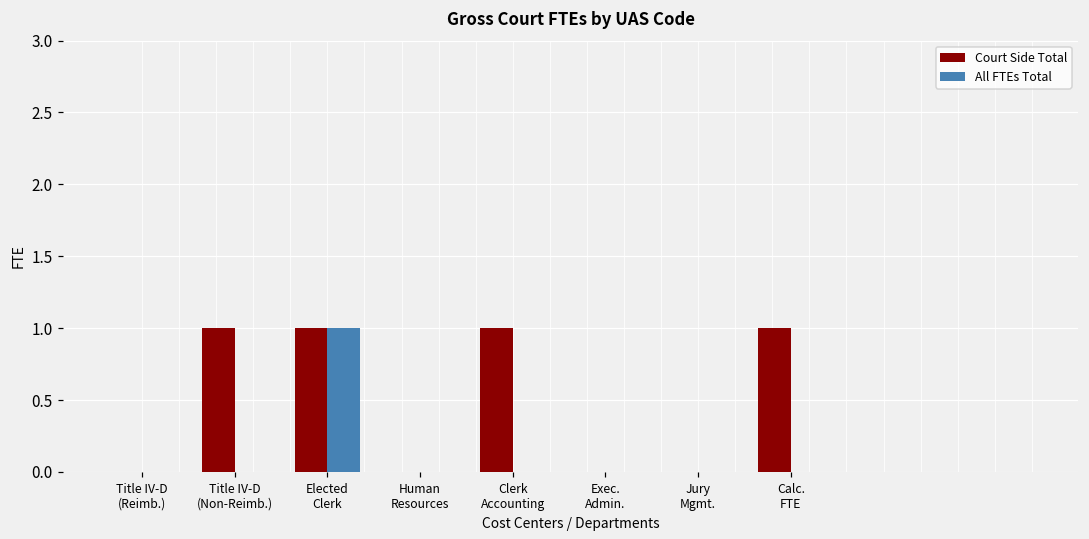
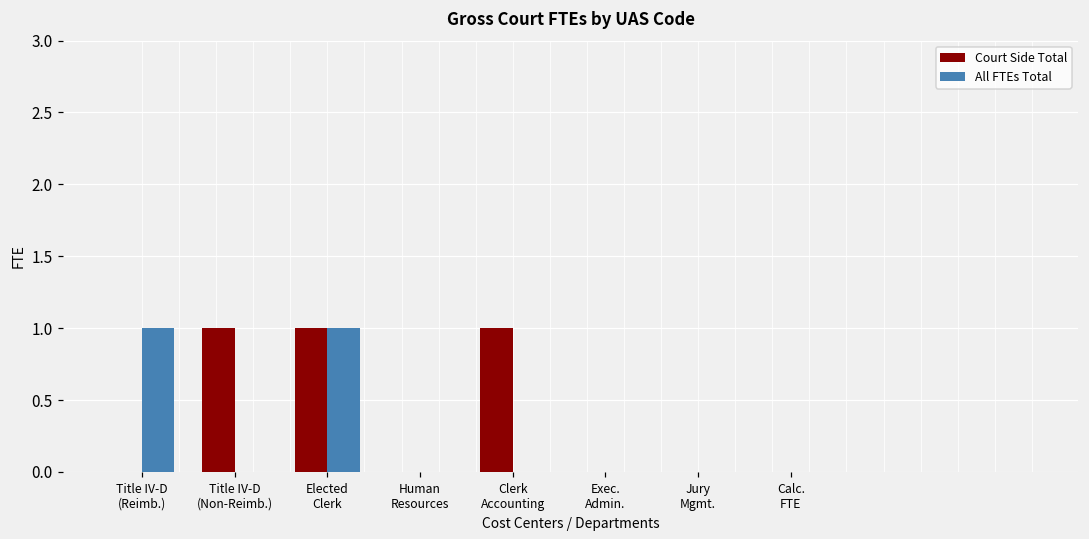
  {
    "Court Side Total": {
      "Title IV-D (Reimb.)": 0,
      "Title IV-D (Non-Reimb.)": 1,
      "Elected Clerk": 1,
      "Human Resources": 0,
      "Clerk Accounting": 1,
      "Exec. Admin.": 0,
      "Jury Mgmt.": 0,
-     "Calc. FTE": 1
+     "Calc. FTE": 0
    },
    "All FTEs Total": {
-     "Title IV-D (Reimb.)": 0,
+     "Title IV-D (Reimb.)": 1,
      "Title IV-D (Non-Reimb.)": 0,
      "Elected Clerk": 1,
      "Human Resources": 0,
      "Clerk Accounting": 0,
      "Exec. Admin.": 0,
      "Jury Mgmt.": 0,
      "Calc. FTE": 0
    }
  }
